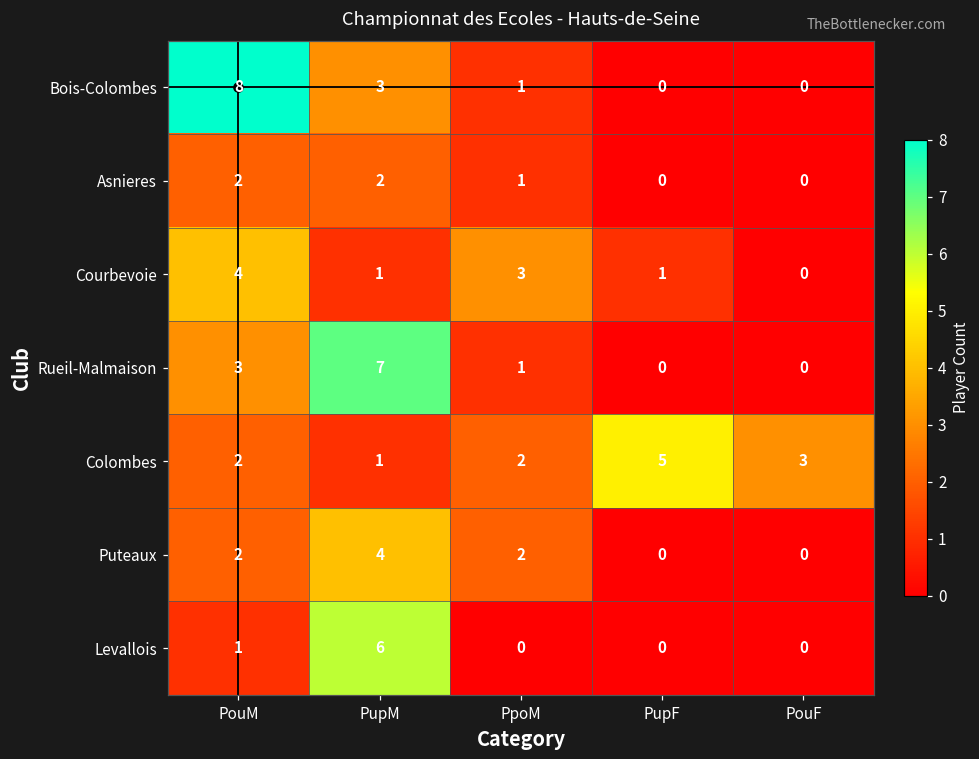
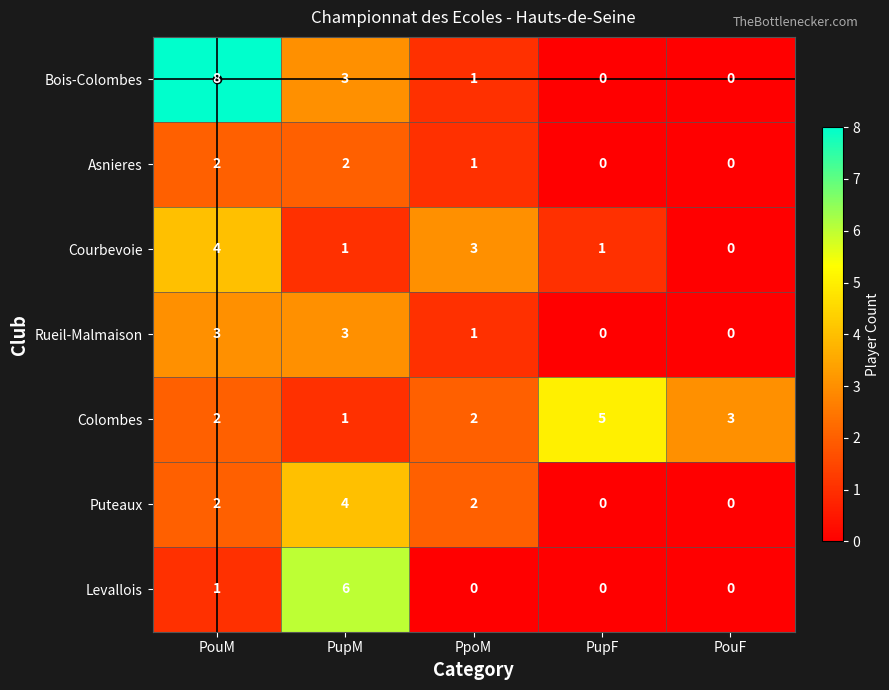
  {
    "Bois-Colombes": {
      "PupM": 3,
      "PpoM": 1,
      "PupF": 0,
      "PouF": 0
    },
    "Asnieres": {
      "PouM": 2,
      "PupM": 2,
      "PpoM": 1,
      "PupF": 0,
      "PouF": 0
    },
    "Courbevoie": {
      "PouM": 4,
      "PupM": 1,
      "PpoM": 3,
      "PupF": 1,
      "PouF": 0
    },
    "Rueil-Malmaison": {
      "PouM": 3,
-     "PupM": 7,
+     "PupM": 3,
      "PpoM": 1,
      "PupF": 0,
      "PouF": 0
    },
    "Colombes": {
      "PouM": 2,
      "PupM": 1,
      "PpoM": 2,
      "PupF": 5,
      "PouF": 3
    },
    "Puteaux": {
      "PouM": 2,
      "PupM": 4,
      "PpoM": 2,
      "PupF": 0,
      "PouF": 0
    },
    "Levallois": {
      "PouM": 1,
      "PupM": 6,
      "PpoM": 0,
      "PupF": 0,
      "PouF": 0
    }
  }
